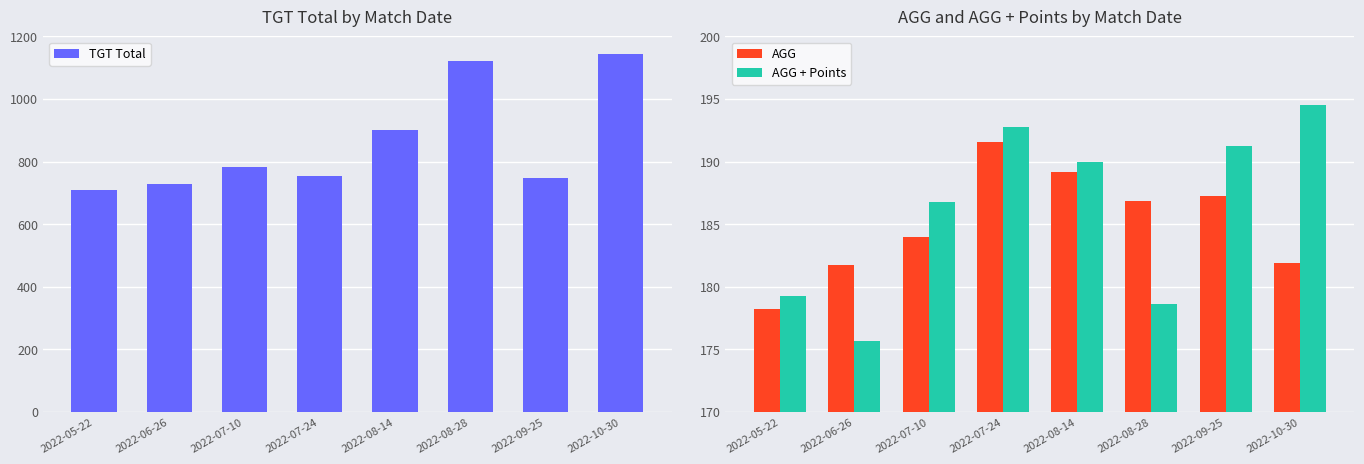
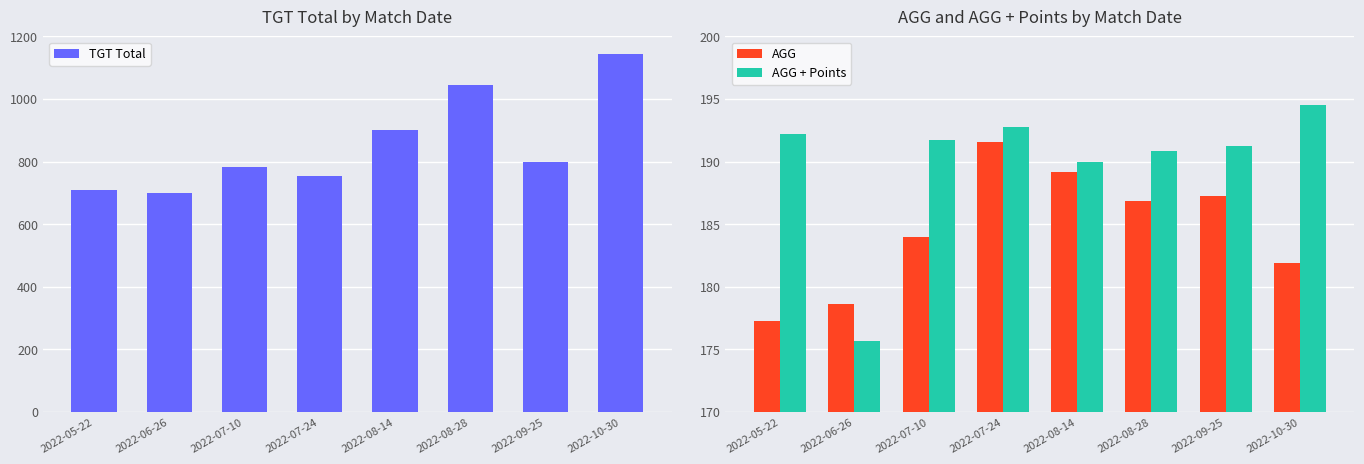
  {
    "TGT Total by Match Date": {
      "2022-05-22": 710,
-     "2022-06-26": 730,
+     "2022-06-26": 700,
      "2022-07-10": 780,
      "2022-07-24": 760,
      "2022-08-14": 900,
-     "2022-08-28": 1120,
-     "2022-09-25": 750,
+     "2022-08-28": 1050,
+     "2022-09-25": 800,
      "2022-10-30": 1140
    },
    "AGG and AGG + Points by Match Date": {
      "AGG": {
-       "2022-05-22": 178.2,
-       "2022-06-26": 181.8,
+       "2022-05-22": 177.3,
+       "2022-06-26": 178.6,
        "2022-07-10": 184.0,
        "2022-07-24": 191.5,
        "2022-08-14": 189.2,
        "2022-08-28": 186.8,
        "2022-09-25": 187.3,
        "2022-10-30": 181.9
      },
      "AGG + Points": {
-       "2022-05-22": 179.3,
+       "2022-05-22": 192.2,
        "2022-06-26": 175.7,
-       "2022-07-10": 186.8,
+       "2022-07-10": 191.8,
        "2022-07-24": 192.8,
        "2022-08-14": 190.0,
-       "2022-08-28": 178.6,
+       "2022-08-28": 190.8,
        "2022-09-25": 191.2,
        "2022-10-30": 194.5
      }
    }
  }
